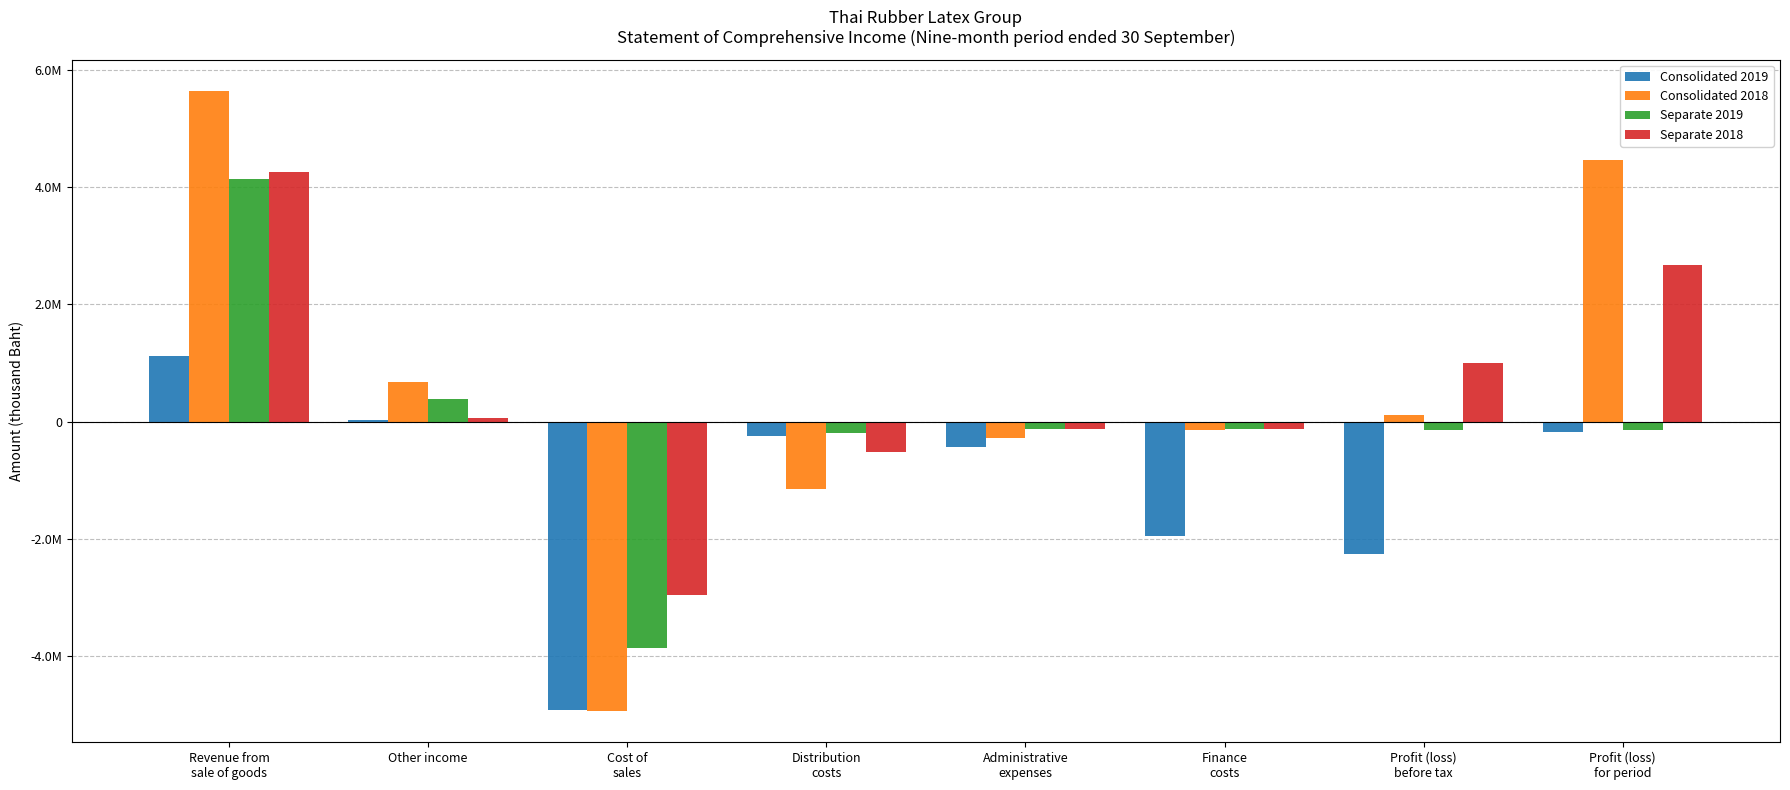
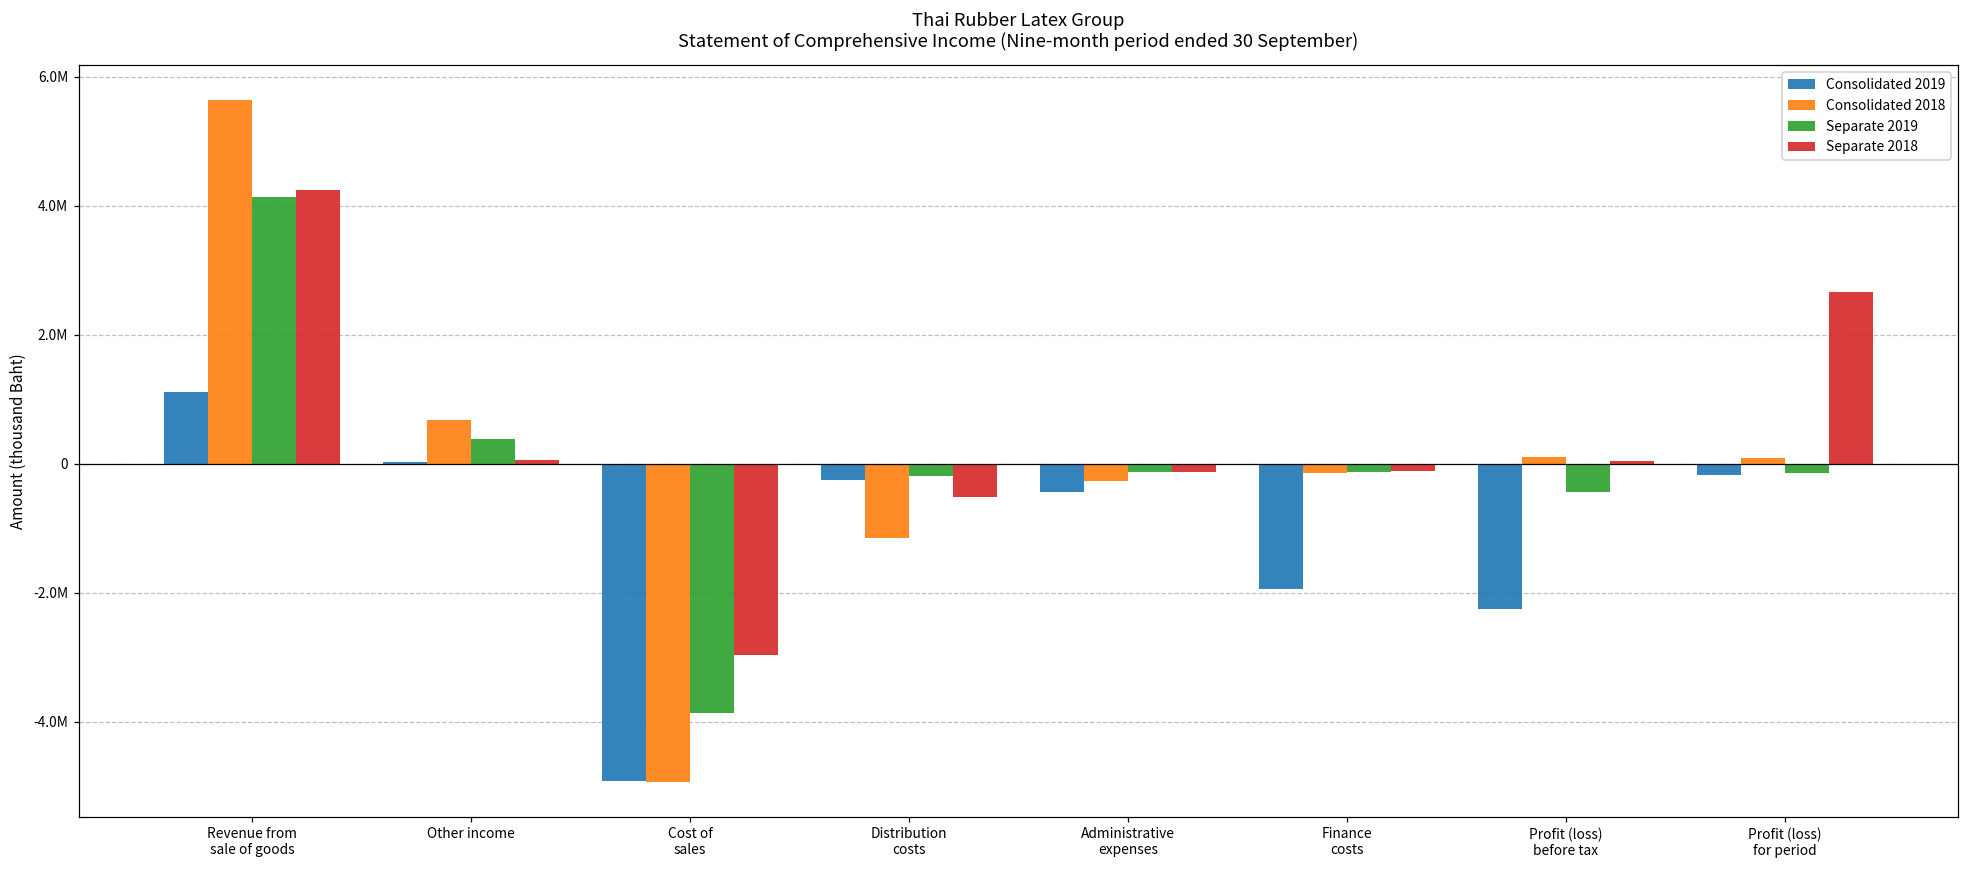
  {
    "Consolidated 2019": {
      "Revenue from sale of goods": 1100000,
      "Cost of sales": -4900000,
      "Distribution costs": -200000,
      "Administrative expenses": -400000,
      "Finance costs": -1900000,
      "Profit (loss) before tax": -2300000,
      "Profit (loss) for period": -200000
    },
    "Consolidated 2018": {
      "Revenue from sale of goods": 5600000,
      "Other income": 700000,
      "Cost of sales": -4900000,
      "Distribution costs": -1100000,
      "Administrative expenses": -300000,
      "Finance costs": -100000,
      "Profit (loss) before tax": 100000,
-     "Profit (loss) for period": 4500000
+     "Profit (loss) for period": 100000
    },
    "Separate 2019": {
      "Revenue from sale of goods": 4100000,
      "Other income": 400000,
      "Cost of sales": -3900000,
      "Distribution costs": -200000,
      "Administrative expenses": -100000,
      "Finance costs": -100000,
-     "Profit (loss) before tax": -100000,
+     "Profit (loss) before tax": -400000,
      "Profit (loss) for period": -100000
    },
    "Separate 2018": {
      "Revenue from sale of goods": 4300000,
      "Other income": 100000,
      "Cost of sales": -3000000,
      "Distribution costs": -500000,
      "Administrative expenses": -100000,
      "Finance costs": -100000,
-     "Profit (loss) before tax": 1000000,
+     "Profit (loss) before tax": 0,
      "Profit (loss) for period": 2700000
    }
  }
